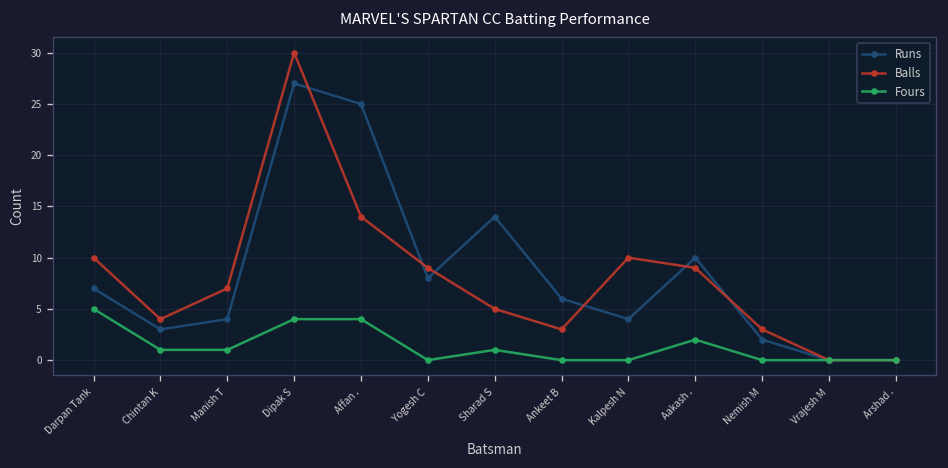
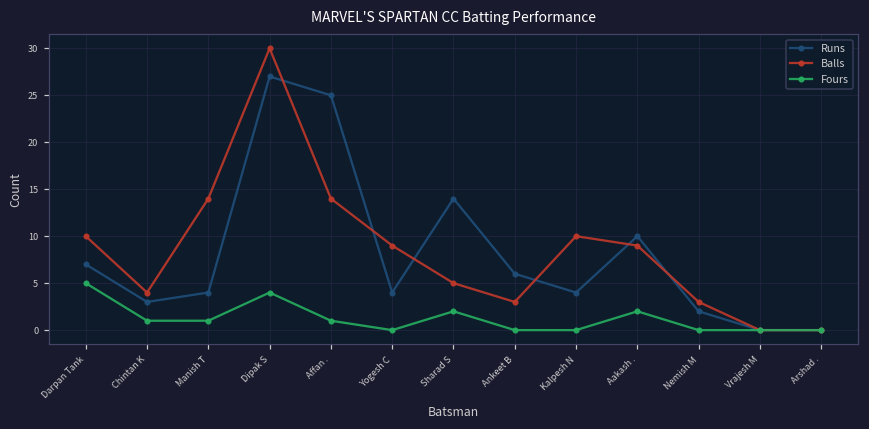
  {
    "Runs": {
      "Darpan Tank": 7,
      "Chintan K": 3,
      "Manish T": 4,
      "Dipak S": 27,
      "Affan .": 25,
-     "Yogesh C": 8,
+     "Yogesh C": 4,
      "Sharad S": 14,
      "Ankeet B": 6,
      "Kalpesh N": 4,
      "Aakash .": 10,
      "Nemish M": 2
    },
    "Balls": {
      "Darpan Tank": 10,
      "Chintan K": 4,
-     "Manish T": 7,
+     "Manish T": 14,
      "Dipak S": 30,
      "Affan .": 14,
      "Yogesh C": 9,
      "Sharad S": 5,
      "Ankeet B": 3,
      "Kalpesh N": 10,
      "Aakash .": 9,
      "Nemish M": 3
    },
    "Fours": {
      "Darpan Tank": 5,
      "Chintan K": 1,
      "Manish T": 1,
      "Dipak S": 4,
-     "Affan .": 4,
+     "Affan .": 1,
      "Yogesh C": 0,
-     "Sharad S": 1,
+     "Sharad S": 2,
      "Ankeet B": 0,
      "Kalpesh N": 0,
      "Aakash .": 2,
      "Nemish M": 0
    }
  }
